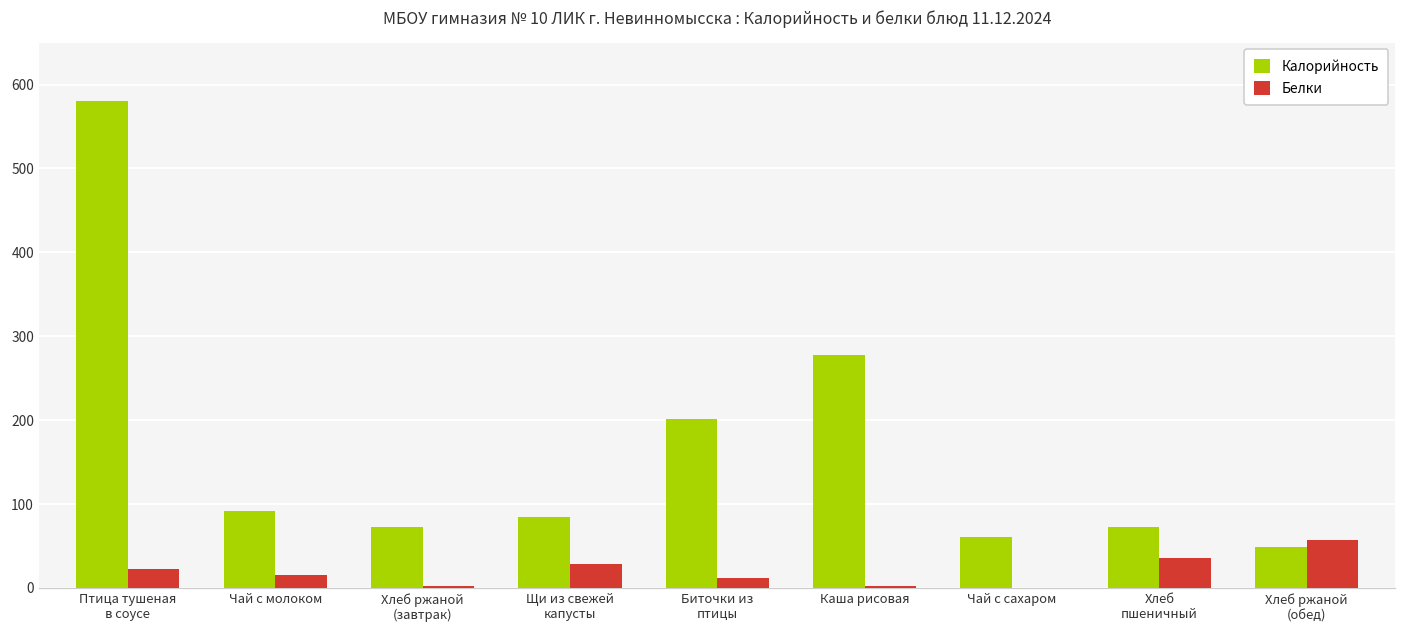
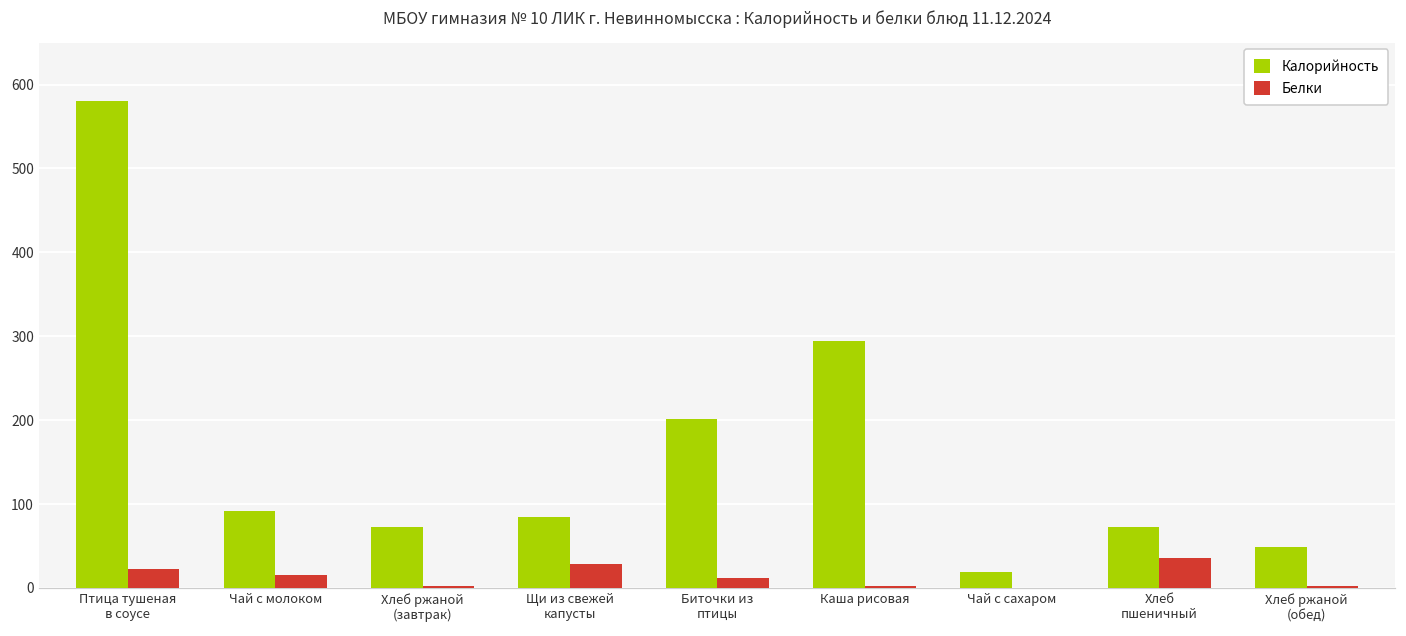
  {
    "Калорийность": {
      "Птица тушеная в соусе": 580,
      "Чай с молоком": 90,
      "Хлеб ржаной (завтрак)": 70,
      "Щи из свежей капусты": 80,
      "Биточки из птицы": 200,
-     "Каша рисовая": 280,
-     "Чай с сахаром": 60,
+     "Каша рисовая": 290,
+     "Чай с сахаром": 20,
      "Хлеб пшеничный": 70,
      "Хлеб ржаной (обед)": 50
    },
    "Белки": {
      "Птица тушеная в соусе": 20,
      "Чай с молоком": 20,
      "Щи из свежей капусты": 30,
      "Биточки из птицы": 10,
      "Хлеб пшеничный": 40,
-     "Хлеб ржаной (обед)": 60
+     "Хлеб ржаной (обед)": 0
    }
  }
